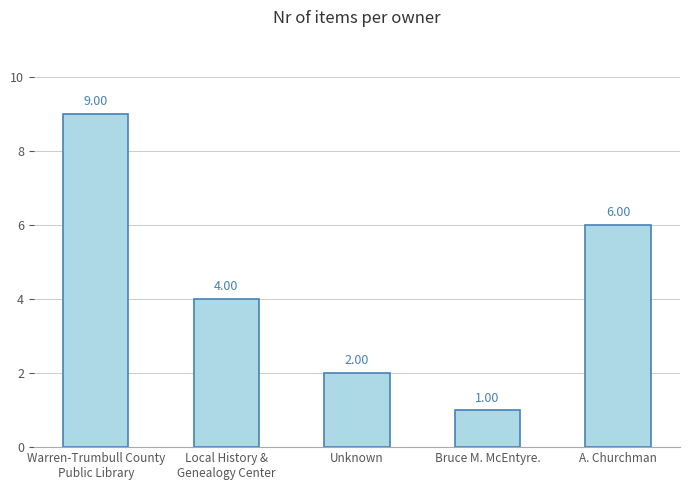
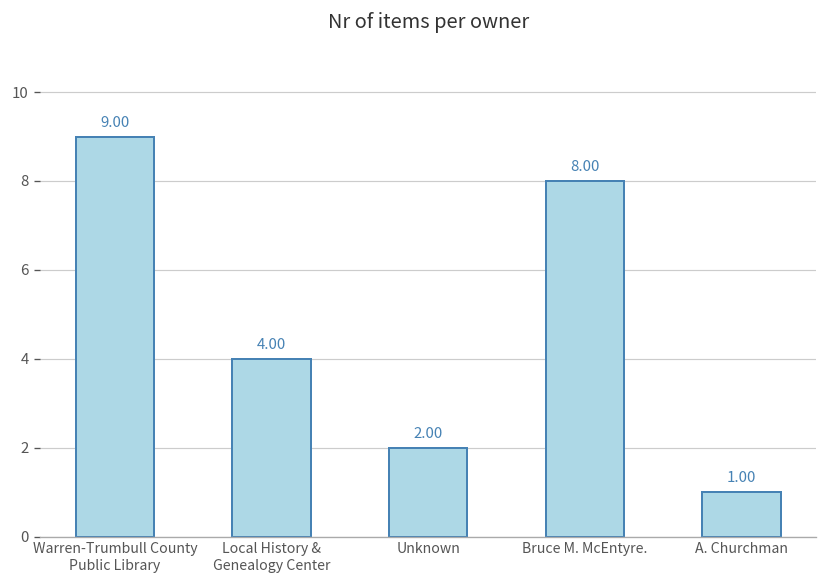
  {
    "Warren-Trumbull County Public Library": 9.00,
    "Local History & Genealogy Center": 4.00,
    "Unknown": 2.00,
-   "Bruce M. McEntyre.": 1.00,
-   "A. Churchman": 6.00
+   "Bruce M. McEntyre.": 8.00,
+   "A. Churchman": 1.00
  }
